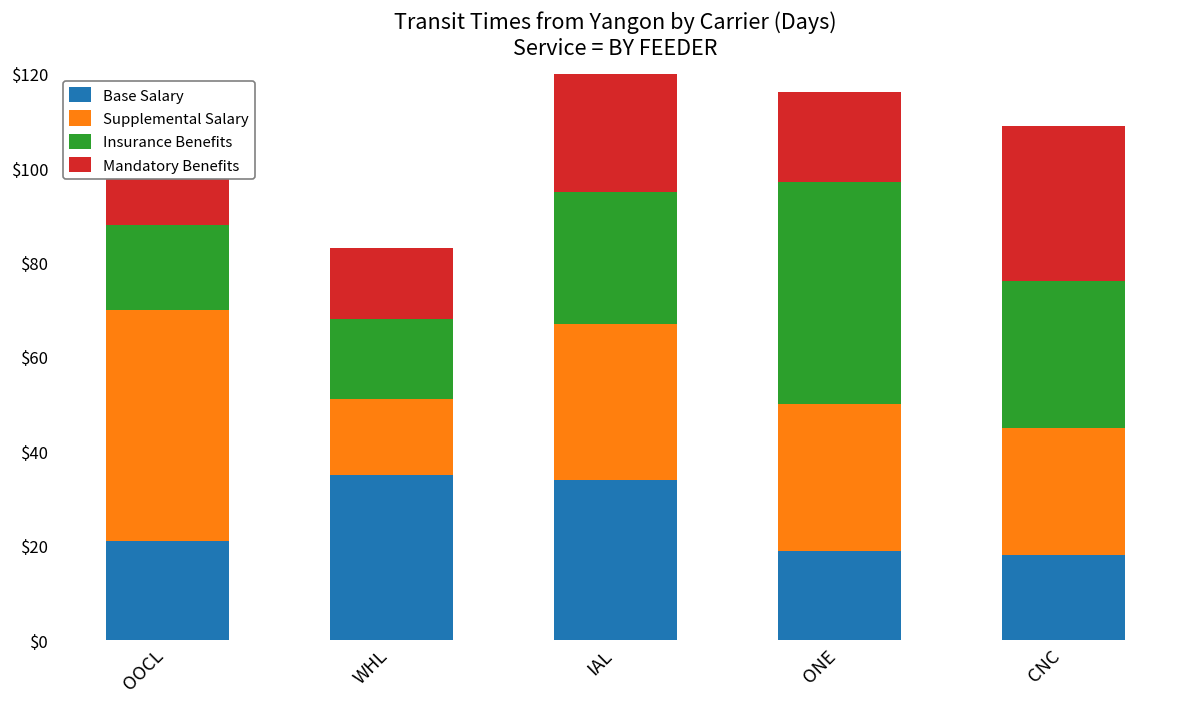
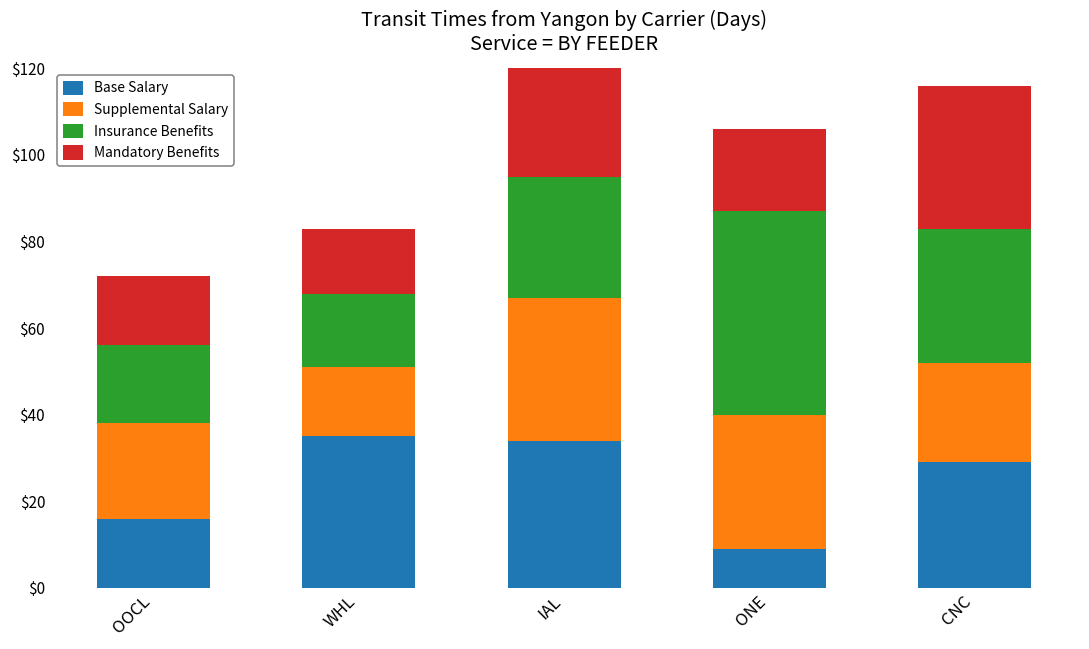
  {
    "Base Salary": {
-     "OOCL": "$21",
+     "OOCL": "$16",
      "WHL": "$35",
      "IAL": "$34",
-     "ONE": "$19",
-     "CNC": "$18"
+     "ONE": "$9",
+     "CNC": "$29"
    },
    "Supplemental Salary": {
-     "OOCL": "$49",
+     "OOCL": "$22",
      "WHL": "$16",
      "IAL": "$33",
      "ONE": "$31",
-     "CNC": "$27"
+     "CNC": "$23"
    },
    "Insurance Benefits": {
      "OOCL": "$18",
      "WHL": "$17",
      "IAL": "$28",
      "ONE": "$47",
      "CNC": "$31"
    },
    "Mandatory Benefits": {
      "WHL": "$15",
      "ONE": "$19",
      "CNC": "$33"
    }
  }
